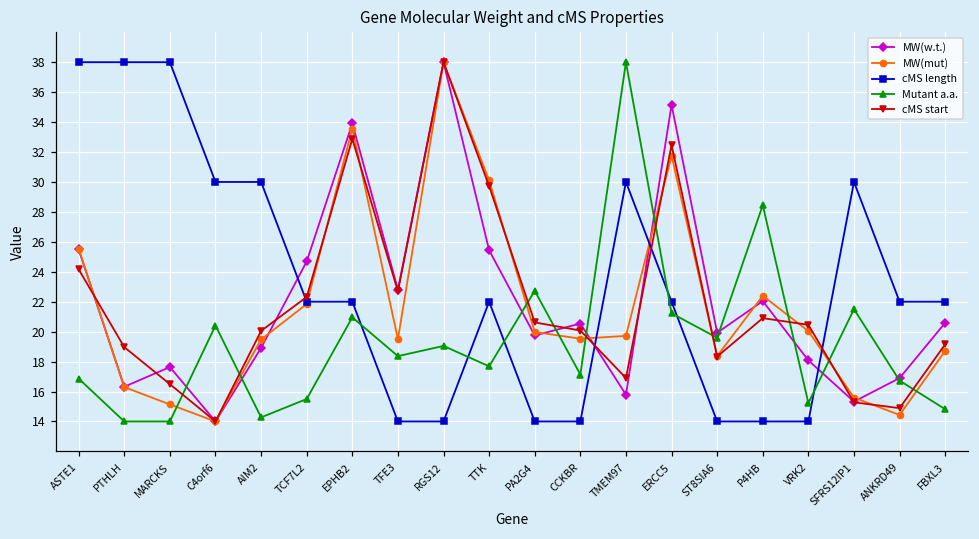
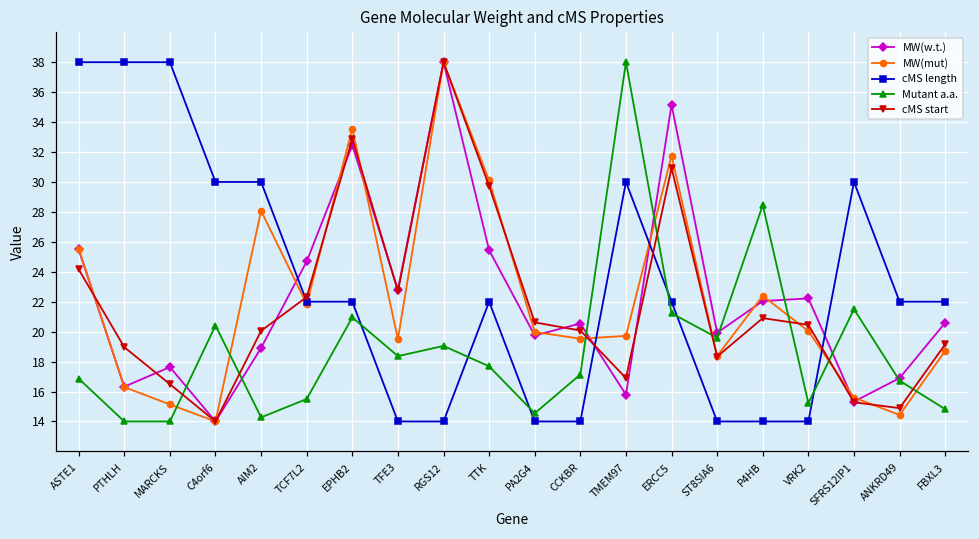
  {
    "MW(w.t.)": {
      "MARCKS": 17.6,
      "AIM2": 18.9,
      "TCF7L2": 24.7,
-     "EPHB2": 33.9,
+     "EPHB2": 32.5,
      "TTK": 25.4,
      "PA2G4": 19.7,
      "CCKBR": 20.5,
      "TMEM97": 15.8,
      "ERCC5": 35.2,
      "ST8SIA6": 19.9,
      "P4HB": 22.0,
-     "VRK2": 18.1,
+     "VRK2": 22.2,
      "FBXL3": 20.6
    },
    "MW(mut)": {
      "MARCKS": 15.1,
-     "AIM2": 19.5,
+     "AIM2": 28.1,
      "EPHB2": 33.6,
      "TFE3": 19.5,
      "TTK": 30.1,
      "PA2G4": 20.0,
      "CCKBR": 19.5,
      "TMEM97": 19.7,
      "ERCC5": 31.8,
      "P4HB": 22.4,
      "VRK2": 20.0,
      "SFRS12IP1": 15.6,
      "ANKRD49": 14.4,
      "FBXL3": 18.7
    },
    "cMS length": {
      "ASTE1": 38.0,
      "PTHLH": 38.0,
      "MARCKS": 38.0,
      "C4orf6": 30.0,
      "AIM2": 30.0,
      "EPHB2": 22.0,
      "TFE3": 14.0,
      "RGS12": 14.0,
      "TTK": 22.0,
      "PA2G4": 14.0,
      "CCKBR": 14.0,
      "TMEM97": 30.0,
      "ERCC5": 22.0,
      "ST8SIA6": 14.0,
      "P4HB": 14.0,
      "VRK2": 14.0,
      "SFRS12IP1": 30.0,
      "ANKRD49": 22.0,
      "FBXL3": 22.0
    },
    "Mutant a.a.": {
      "ASTE1": 16.9,
      "PTHLH": 14.0,
      "MARCKS": 14.0,
      "C4orf6": 20.4,
      "AIM2": 14.3,
      "TCF7L2": 15.5,
      "EPHB2": 21.0,
      "TFE3": 18.4,
      "RGS12": 19.0,
      "TTK": 17.7,
-     "PA2G4": 22.7,
+     "PA2G4": 14.5,
      "CCKBR": 17.1,
      "TMEM97": 38.0,
      "ERCC5": 21.2,
      "ST8SIA6": 19.6,
      "P4HB": 28.5,
      "VRK2": 15.2,
      "SFRS12IP1": 21.5,
      "FBXL3": 14.8
    },
    "cMS start": {
      "ASTE1": 24.2,
      "PTHLH": 19.0,
      "MARCKS": 16.5,
      "AIM2": 20.1,
      "TCF7L2": 22.3,
      "EPHB2": 32.9,
      "TTK": 29.7,
      "PA2G4": 20.6,
      "CCKBR": 20.1,
      "TMEM97": 16.9,
-     "ERCC5": 32.5,
+     "ERCC5": 30.9,
      "P4HB": 20.9,
      "VRK2": 20.5,
      "ANKRD49": 14.9,
      "FBXL3": 19.2
    }
  }
